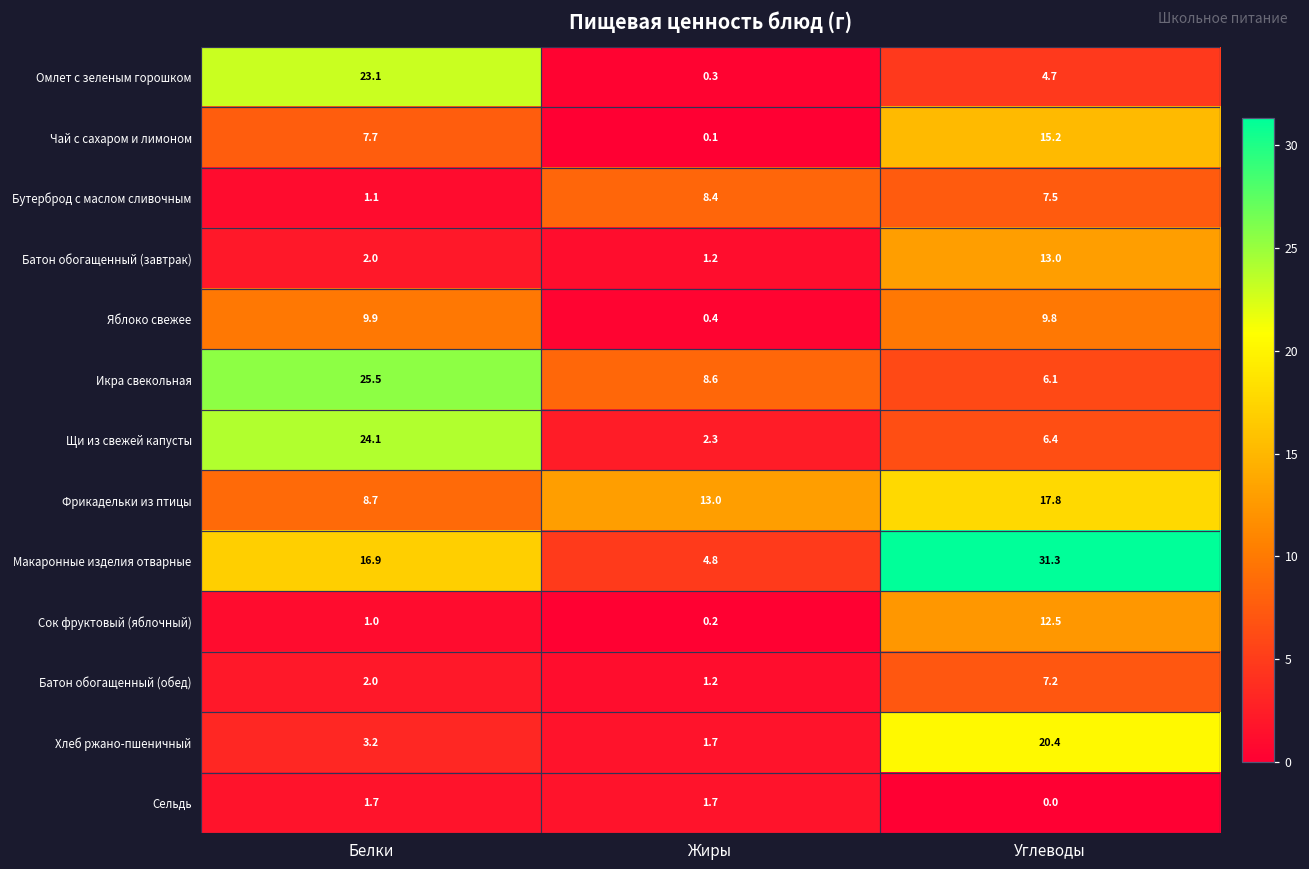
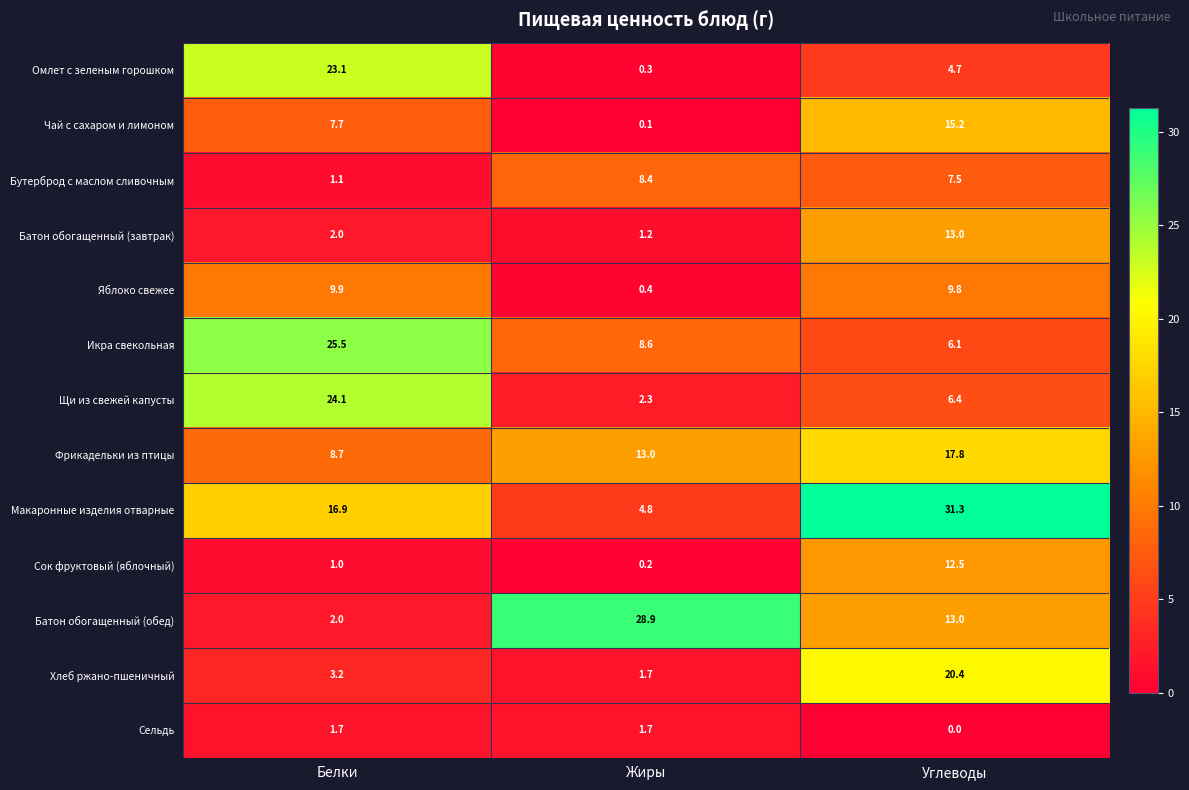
  {
    "Омлет с зеленым горошком": {
      "Белки": 23.1,
      "Жиры": 0.3,
      "Углеводы": 4.7
    },
    "Чай с сахаром и лимоном": {
      "Белки": 7.7,
      "Жиры": 0.1,
      "Углеводы": 15.2
    },
    "Бутерброд с маслом сливочным": {
      "Белки": 1.1,
      "Жиры": 8.4,
      "Углеводы": 7.5
    },
    "Батон обогащенный (завтрак)": {
      "Белки": 2.0,
      "Жиры": 1.2,
      "Углеводы": 13.0
    },
    "Яблоко свежее": {
      "Белки": 9.9,
      "Жиры": 0.4,
      "Углеводы": 9.8
    },
    "Икра свекольная": {
      "Белки": 25.5,
      "Жиры": 8.6,
      "Углеводы": 6.1
    },
    "Щи из свежей капусты": {
      "Белки": 24.1,
      "Жиры": 2.3,
      "Углеводы": 6.4
    },
    "Фрикадельки из птицы": {
      "Белки": 8.7,
      "Жиры": 13.0,
      "Углеводы": 17.8
    },
    "Макаронные изделия отварные": {
      "Белки": 16.9,
      "Жиры": 4.8,
      "Углеводы": 31.3
    },
    "Сок фруктовый (яблочный)": {
      "Белки": 1.0,
      "Жиры": 0.2,
      "Углеводы": 12.5
    },
    "Батон обогащенный (обед)": {
      "Белки": 2.0,
-     "Жиры": 1.2,
-     "Углеводы": 7.2
+     "Жиры": 28.9,
+     "Углеводы": 13.0
    },
    "Хлеб ржано-пшеничный": {
      "Белки": 3.2,
      "Жиры": 1.7,
      "Углеводы": 20.4
    },
    "Сельдь": {
      "Белки": 1.7,
      "Жиры": 1.7,
      "Углеводы": 0.0
    }
  }
